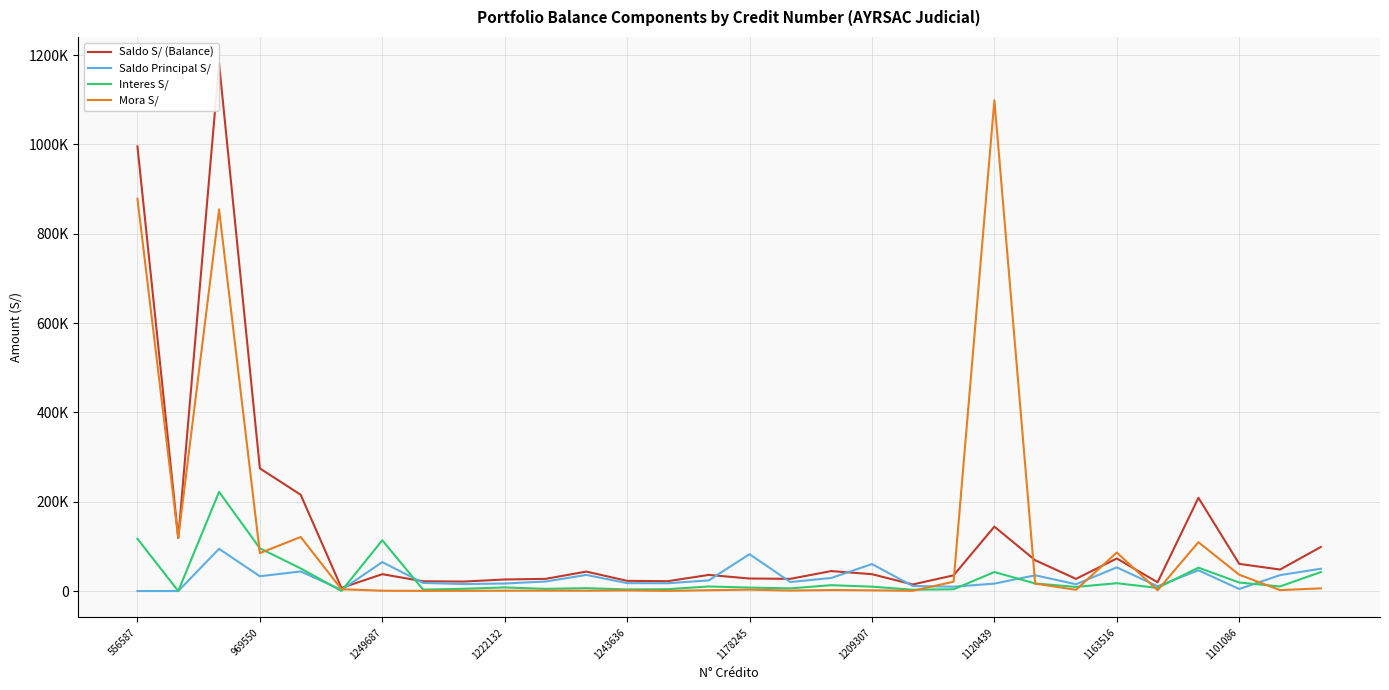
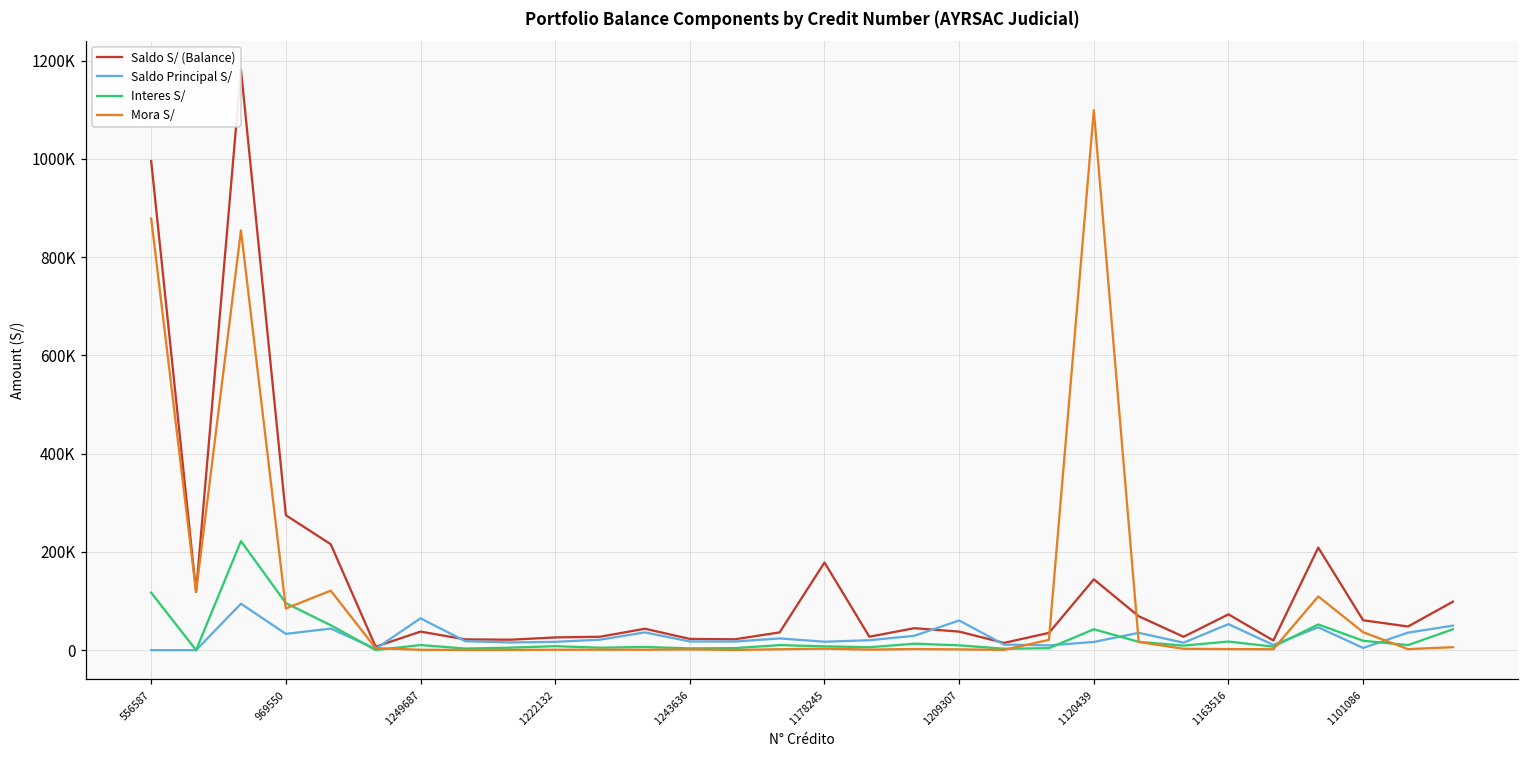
  {
    "Saldo S/ (Balance)": {
      "556587": 1000000,
      "969550": 270000,
      "1249687": 40000,
      "1222132": 30000,
-     "1178245": 30000,
+     "1178245": 180000,
      "1209307": 40000,
      "1120439": 140000,
      "1163516": 70000,
      "1101086": 60000
    },
    "Saldo Principal S/": {
      "556587": 0,
      "969550": 30000,
      "1249687": 60000,
      "1222132": 20000,
-     "1178245": 80000,
+     "1178245": 20000,
      "1209307": 60000,
      "1120439": 20000,
      "1163516": 50000,
      "1101086": 0
    },
    "Interes S/": {
      "556587": 120000,
      "969550": 100000,
-     "1249687": 110000,
+     "1249687": 10000,
      "1222132": 10000,
      "1209307": 10000,
      "1120439": 40000,
      "1163516": 20000,
      "1101086": 20000
    },
    "Mora S/": {
      "556587": 880000,
      "969550": 80000,
      "1249687": 0,
      "1222132": 0,
      "1209307": 0,
      "1120439": 1100000,
-     "1163516": 90000,
+     "1163516": 0,
      "1101086": 40000
    }
  }
